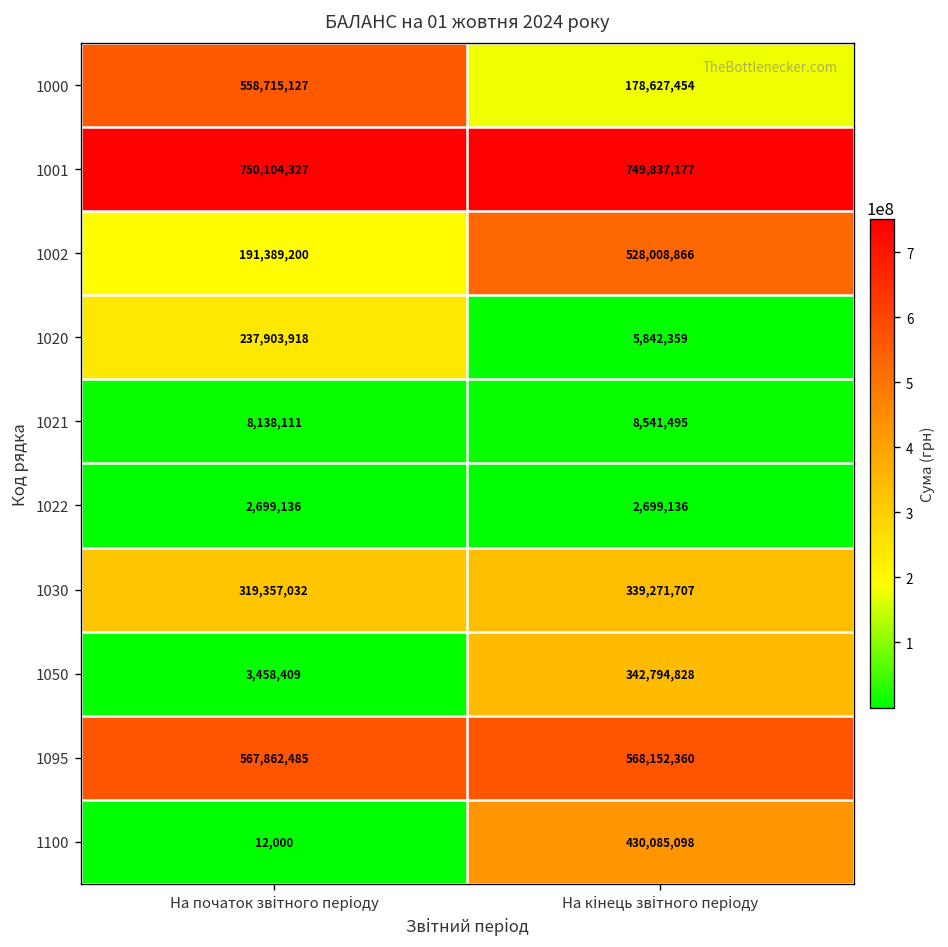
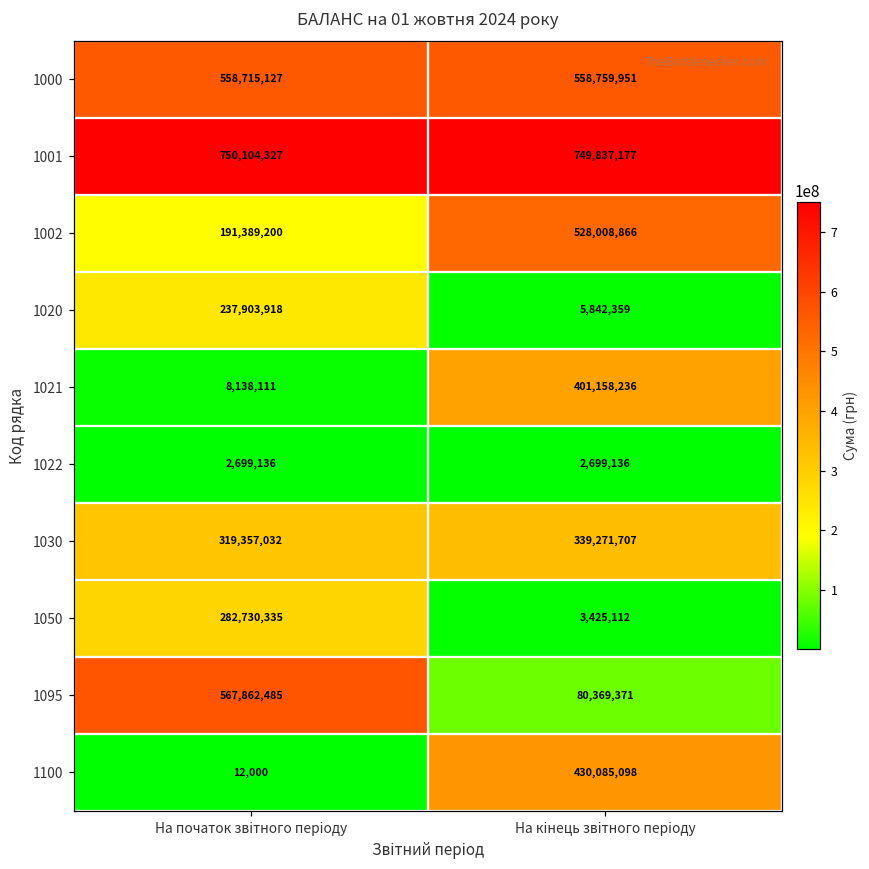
  {
    "1000": {
      "На початок звітного періоду": "558,715,127",
-     "На кінець звітного періоду": "178,627,454"
+     "На кінець звітного періоду": "558,759,951"
    },
    "1001": {
      "На початок звітного періоду": "750,104,327",
      "На кінець звітного періоду": "749,837,177"
    },
    "1002": {
      "На початок звітного періоду": "191,389,200",
      "На кінець звітного періоду": "528,008,866"
    },
    "1020": {
      "На початок звітного періоду": "237,903,918",
      "На кінець звітного періоду": "5,842,359"
    },
    "1021": {
      "На початок звітного періоду": "8,138,111",
-     "На кінець звітного періоду": "8,541,495"
+     "На кінець звітного періоду": "401,158,236"
    },
    "1022": {
      "На початок звітного періоду": "2,699,136",
      "На кінець звітного періоду": "2,699,136"
    },
    "1030": {
      "На початок звітного періоду": "319,357,032",
      "На кінець звітного періоду": "339,271,707"
    },
    "1050": {
-     "На початок звітного періоду": "3,458,409",
-     "На кінець звітного періоду": "342,794,828"
+     "На початок звітного періоду": "282,730,335",
+     "На кінець звітного періоду": "3,425,112"
    },
    "1095": {
      "На початок звітного періоду": "567,862,485",
-     "На кінець звітного періоду": "568,152,360"
+     "На кінець звітного періоду": "80,369,371"
    },
    "1100": {
      "На початок звітного періоду": "12,000",
      "На кінець звітного періоду": "430,085,098"
    }
  }
